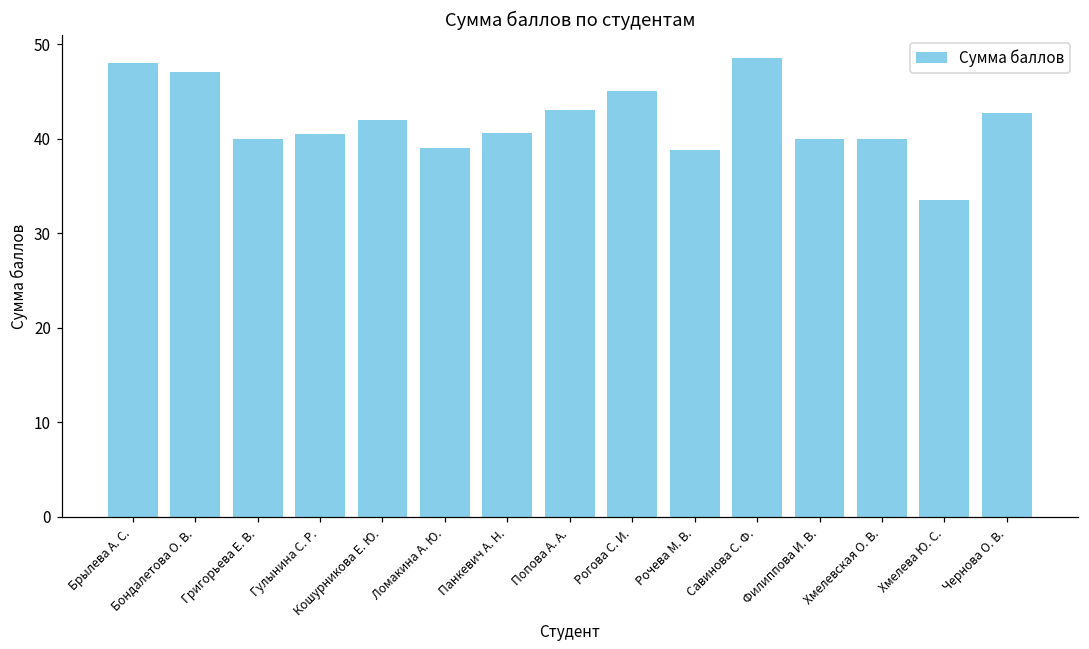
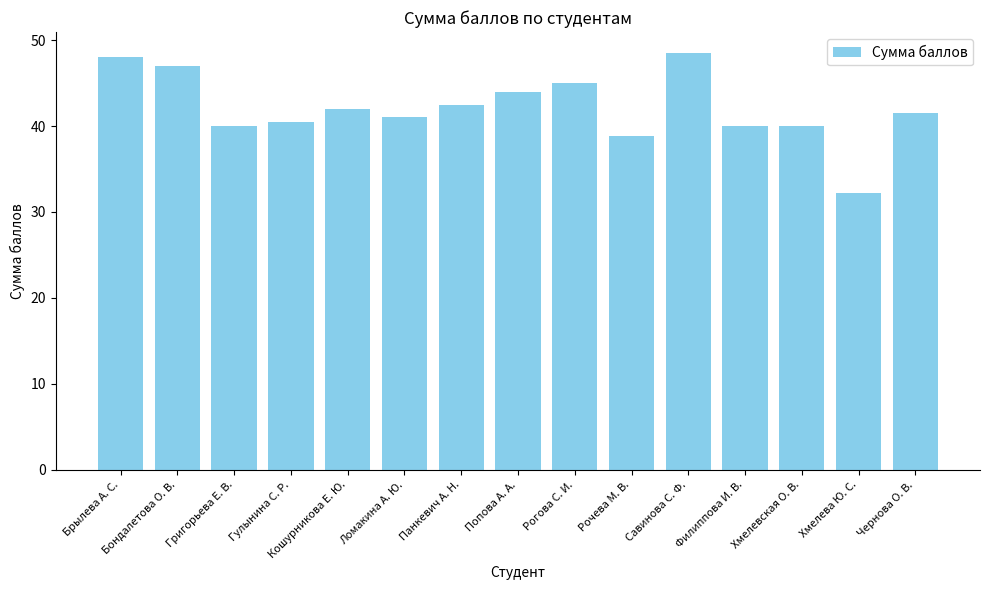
  {
    "Брылева А. С.": 48,
    "Бондалетова О. В.": 47,
    "Григорьева Е. В.": 40,
    "Гулынина С. Р.": 41,
    "Кошурникова Е. Ю.": 42,
-   "Ломакина А. Ю.": 39,
-   "Панкевич А. Н.": 41,
-   "Попова А. А.": 43,
+   "Ломакина А. Ю.": 41,
+   "Панкевич А. Н.": 43,
+   "Попова А. А.": 44,
    "Рогова С. И.": 45,
    "Рочева М. В.": 39,
    "Савинова С. Ф.": 49,
    "Филиппова И. В.": 40,
    "Хмелевская О. В.": 40,
-   "Хмелева Ю. С.": 34,
-   "Чернова О. В.": 43
+   "Хмелева Ю. С.": 32,
+   "Чернова О. В.": 42
  }
